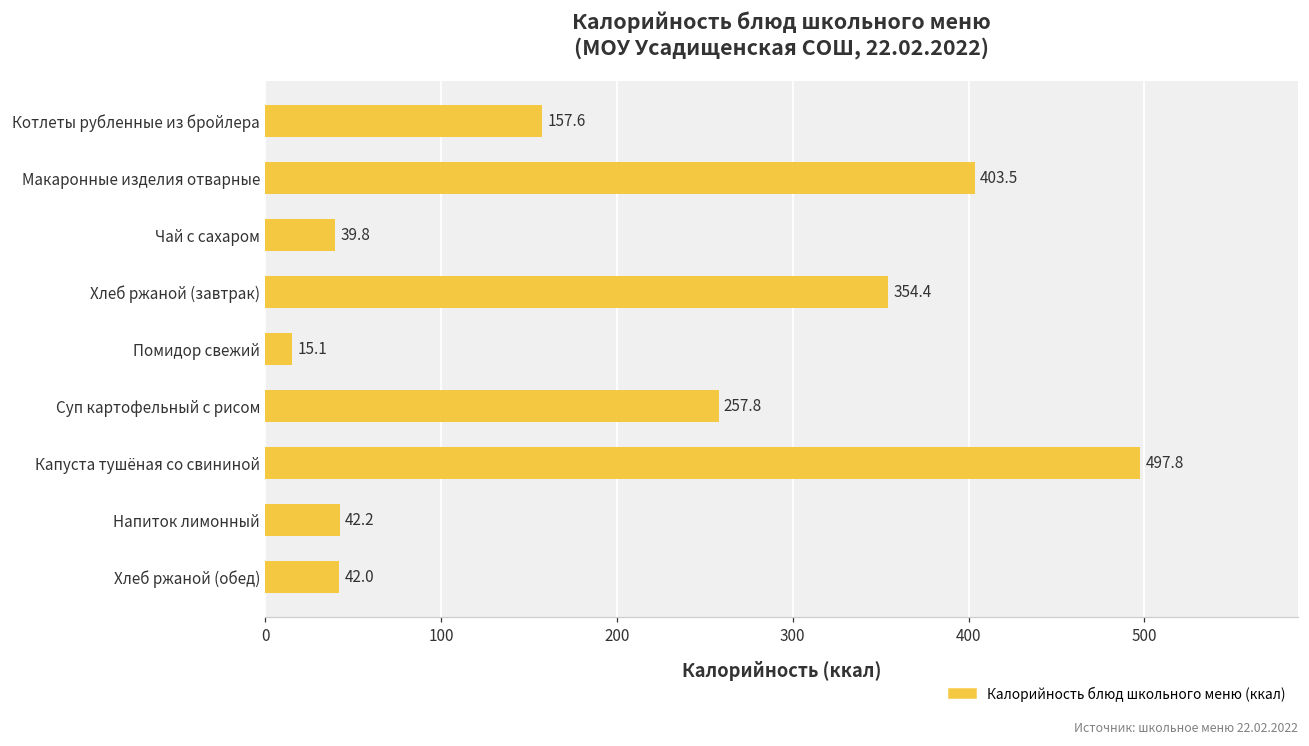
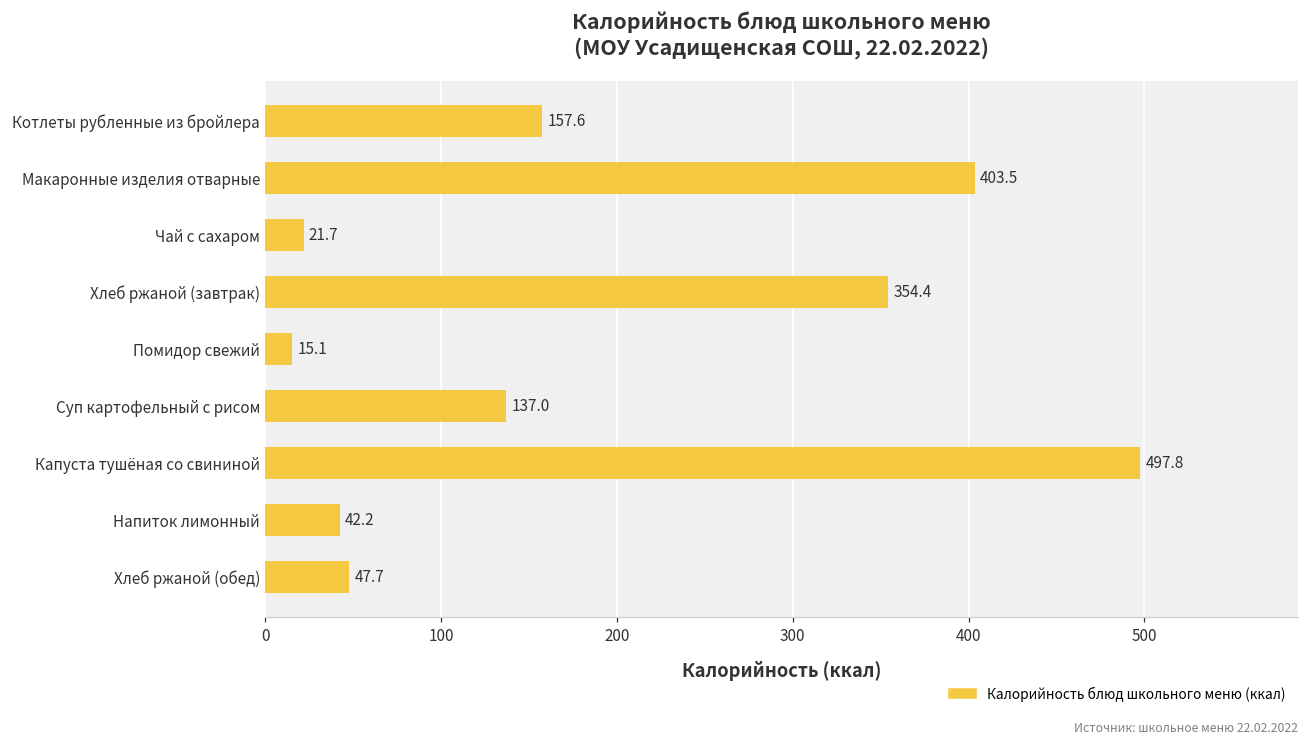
  {
    "Котлеты рубленные из бройлера": 157.6,
    "Макаронные изделия отварные": 403.5,
-   "Чай с сахаром": 39.8,
+   "Чай с сахаром": 21.7,
    "Хлеб ржаной (завтрак)": 354.4,
    "Помидор свежий": 15.1,
-   "Суп картофельный с рисом": 257.8,
+   "Суп картофельный с рисом": 137.0,
    "Капуста тушёная со свининой": 497.8,
    "Напиток лимонный": 42.2,
-   "Хлеб ржаной (обед)": 42.0
+   "Хлеб ржаной (обед)": 47.7
  }
